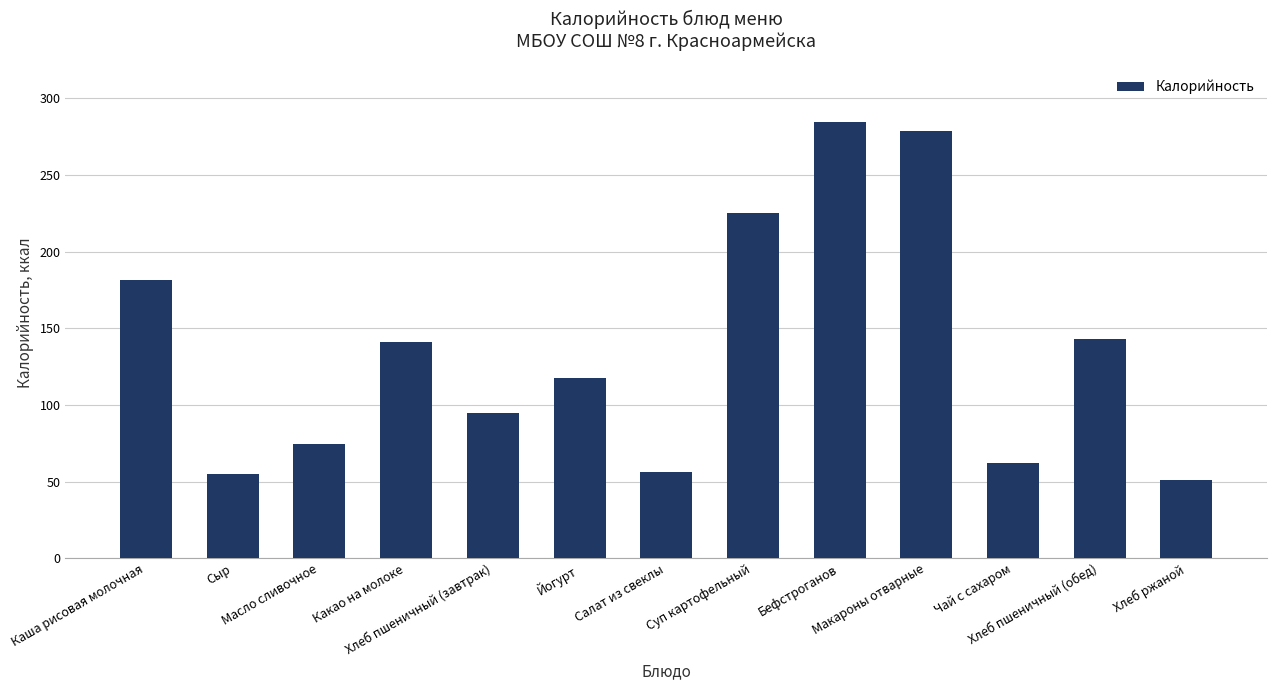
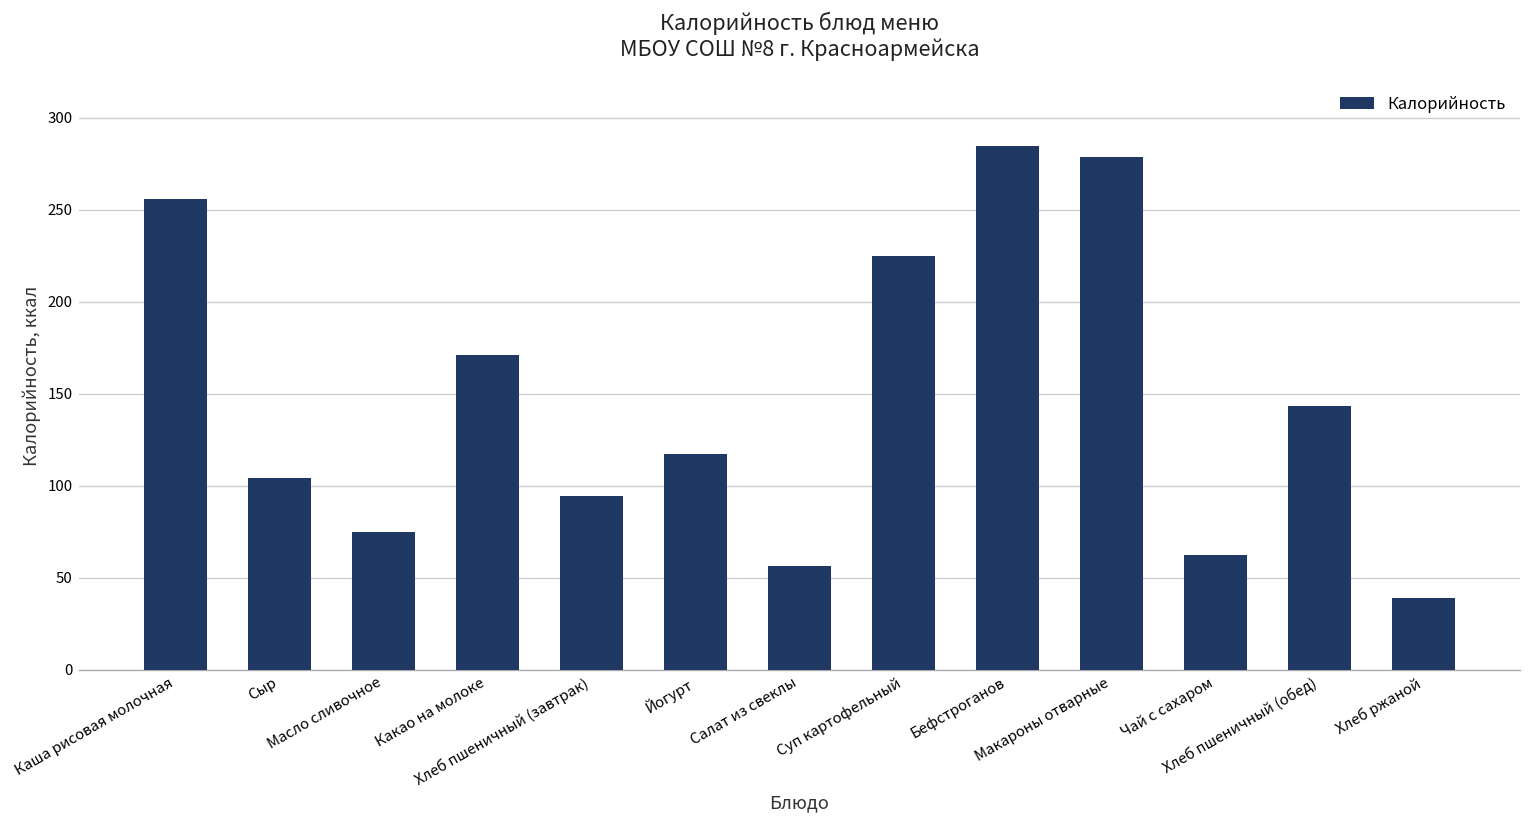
  {
-   "Каша рисовая молочная": 182,
-   "Сыр": 55,
+   "Каша рисовая молочная": 256,
+   "Сыр": 104,
    "Масло сливочное": 75,
-   "Какао на молоке": 141,
+   "Какао на молоке": 171,
    "Хлеб пшеничный (завтрак)": 95,
    "Йогурт": 117,
    "Салат из свеклы": 56,
    "Суп картофельный": 225,
    "Бефстроганов": 285,
    "Макароны отварные": 279,
    "Чай с сахаром": 62,
    "Хлеб пшеничный (обед)": 143,
-   "Хлеб ржаной": 51
+   "Хлеб ржаной": 39
  }
